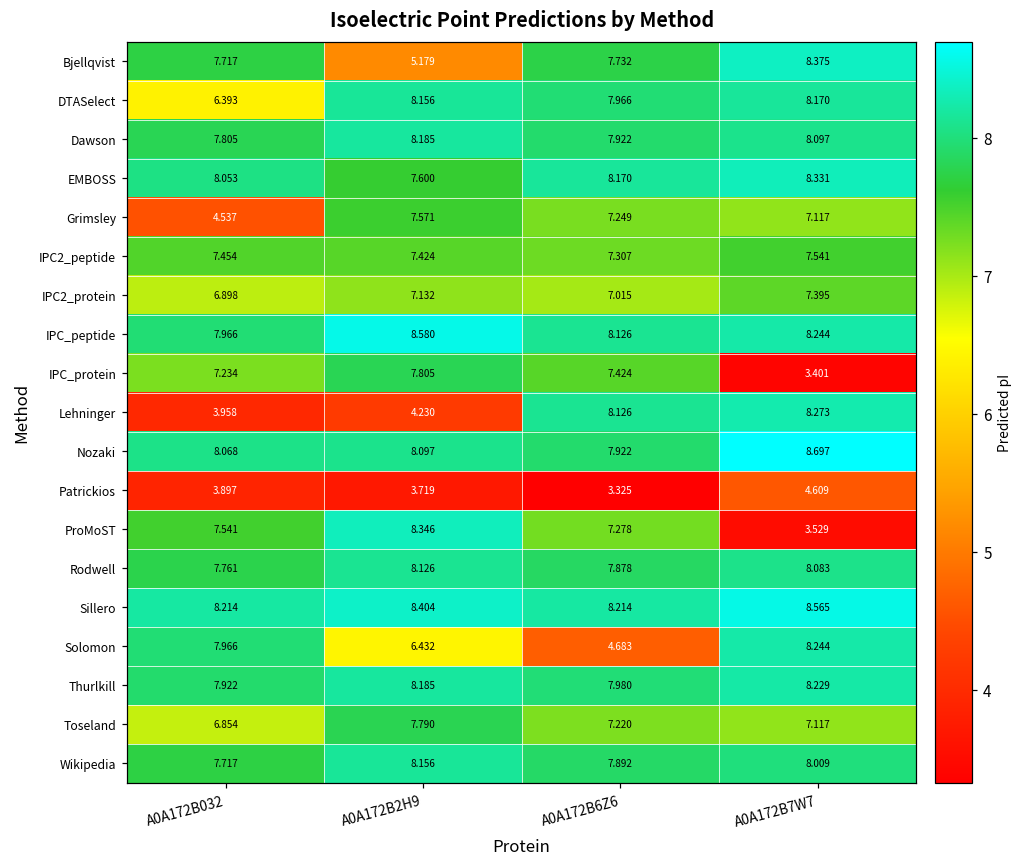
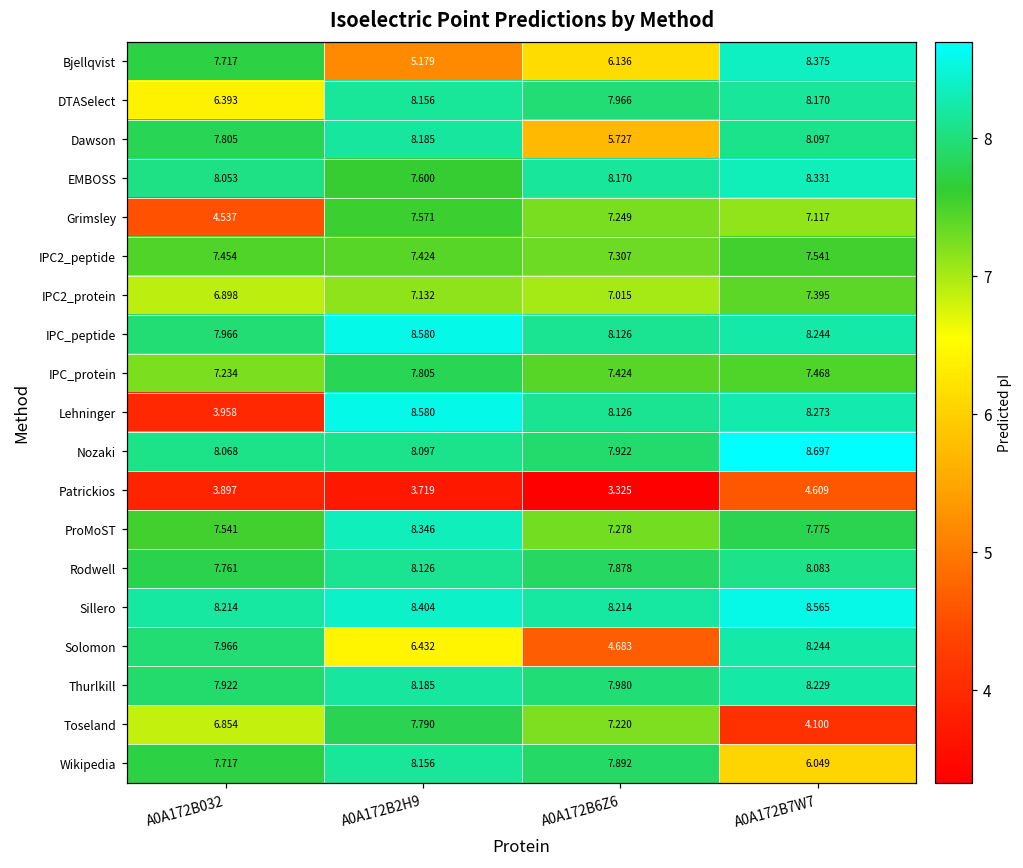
  {
    "Bjellqvist": {
      "A0A172B032": 7.717,
      "A0A172B2H9": 5.179,
-     "A0A172B6Z6": 7.732,
+     "A0A172B6Z6": 6.136,
      "A0A172B7W7": 8.375
    },
    "DTASelect": {
      "A0A172B032": 6.393,
      "A0A172B2H9": 8.156,
      "A0A172B6Z6": 7.966,
      "A0A172B7W7": 8.170
    },
    "Dawson": {
      "A0A172B032": 7.805,
      "A0A172B2H9": 8.185,
-     "A0A172B6Z6": 7.922,
+     "A0A172B6Z6": 5.727,
      "A0A172B7W7": 8.097
    },
    "EMBOSS": {
      "A0A172B032": 8.053,
      "A0A172B2H9": 7.600,
      "A0A172B6Z6": 8.170,
      "A0A172B7W7": 8.331
    },
    "Grimsley": {
      "A0A172B032": 4.537,
      "A0A172B2H9": 7.571,
      "A0A172B6Z6": 7.249,
      "A0A172B7W7": 7.117
    },
    "IPC2_peptide": {
      "A0A172B032": 7.454,
      "A0A172B2H9": 7.424,
      "A0A172B6Z6": 7.307,
      "A0A172B7W7": 7.541
    },
    "IPC2_protein": {
      "A0A172B032": 6.898,
      "A0A172B2H9": 7.132,
      "A0A172B6Z6": 7.015,
      "A0A172B7W7": 7.395
    },
    "IPC_peptide": {
      "A0A172B032": 7.966,
      "A0A172B2H9": 8.580,
      "A0A172B6Z6": 8.126,
      "A0A172B7W7": 8.244
    },
    "IPC_protein": {
      "A0A172B032": 7.234,
      "A0A172B2H9": 7.805,
      "A0A172B6Z6": 7.424,
-     "A0A172B7W7": 3.401
+     "A0A172B7W7": 7.468
    },
    "Lehninger": {
      "A0A172B032": 3.958,
-     "A0A172B2H9": 4.230,
+     "A0A172B2H9": 8.580,
      "A0A172B6Z6": 8.126,
      "A0A172B7W7": 8.273
    },
    "Nozaki": {
      "A0A172B032": 8.068,
      "A0A172B2H9": 8.097,
      "A0A172B6Z6": 7.922,
      "A0A172B7W7": 8.697
    },
    "Patrickios": {
      "A0A172B032": 3.897,
      "A0A172B2H9": 3.719,
      "A0A172B6Z6": 3.325,
      "A0A172B7W7": 4.609
    },
    "ProMoST": {
      "A0A172B032": 7.541,
      "A0A172B2H9": 8.346,
      "A0A172B6Z6": 7.278,
-     "A0A172B7W7": 3.529
+     "A0A172B7W7": 7.775
    },
    "Rodwell": {
      "A0A172B032": 7.761,
      "A0A172B2H9": 8.126,
      "A0A172B6Z6": 7.878,
      "A0A172B7W7": 8.083
    },
    "Sillero": {
      "A0A172B032": 8.214,
      "A0A172B2H9": 8.404,
      "A0A172B6Z6": 8.214,
      "A0A172B7W7": 8.565
    },
    "Solomon": {
      "A0A172B032": 7.966,
      "A0A172B2H9": 6.432,
      "A0A172B6Z6": 4.683,
      "A0A172B7W7": 8.244
    },
    "Thurlkill": {
      "A0A172B032": 7.922,
      "A0A172B2H9": 8.185,
      "A0A172B6Z6": 7.980,
      "A0A172B7W7": 8.229
    },
    "Toseland": {
      "A0A172B032": 6.854,
      "A0A172B2H9": 7.790,
      "A0A172B6Z6": 7.220,
-     "A0A172B7W7": 7.117
+     "A0A172B7W7": 4.100
    },
    "Wikipedia": {
      "A0A172B032": 7.717,
      "A0A172B2H9": 8.156,
      "A0A172B6Z6": 7.892,
-     "A0A172B7W7": 8.009
+     "A0A172B7W7": 6.049
    }
  }
